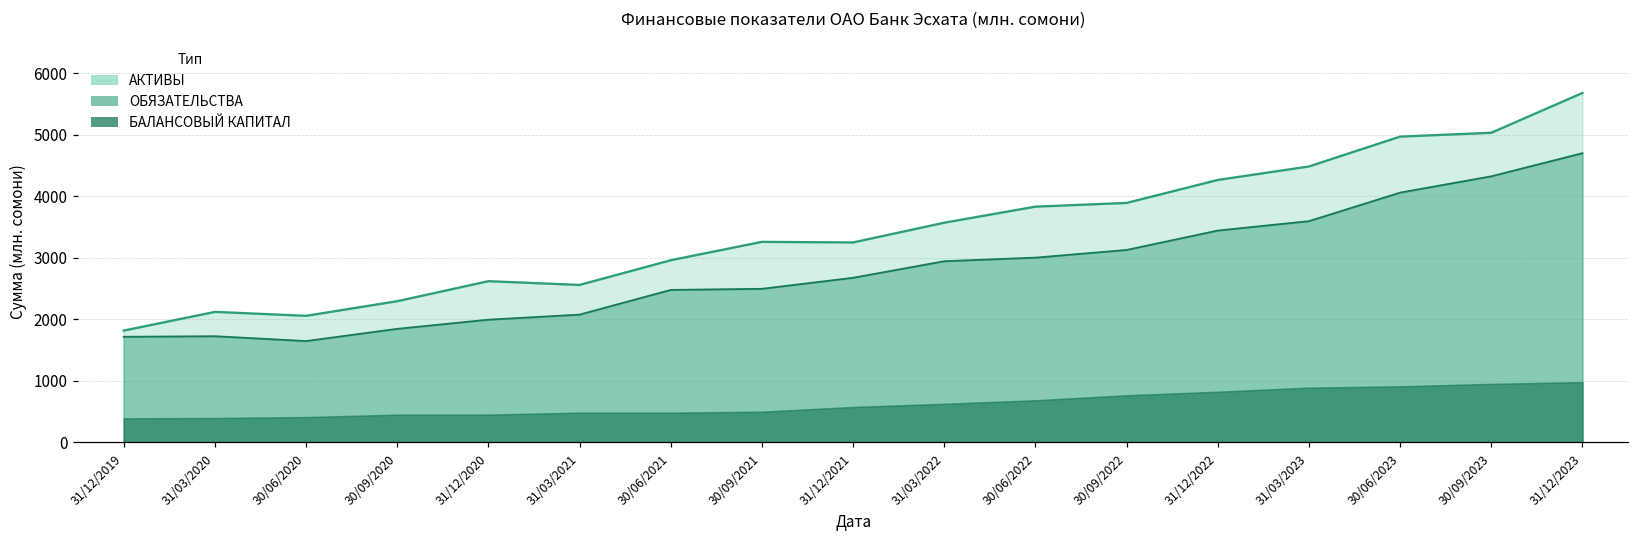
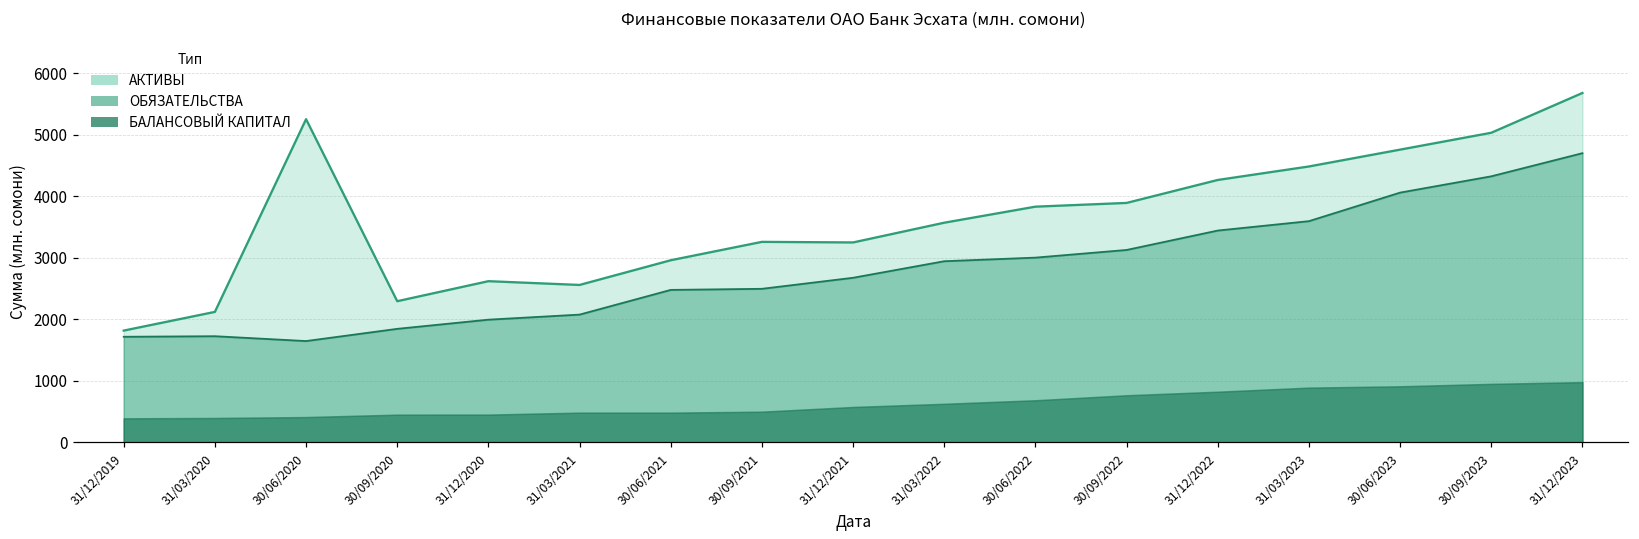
  {
    "АКТИВЫ": {
      "31/12/2019": 1800,
      "31/03/2020": 2100,
-     "30/06/2020": 2100,
+     "30/06/2020": 5300,
      "30/09/2020": 2300,
      "31/12/2020": 2600,
      "31/03/2021": 2600,
      "30/06/2021": 3000,
      "30/09/2021": 3300,
      "31/12/2021": 3200,
      "31/03/2022": 3600,
      "30/06/2022": 3800,
      "30/09/2022": 3900,
      "31/12/2022": 4300,
      "31/03/2023": 4500,
-     "30/06/2023": 5000,
+     "30/06/2023": 4800,
      "30/09/2023": 5000,
      "31/12/2023": 5700
    }
  }
